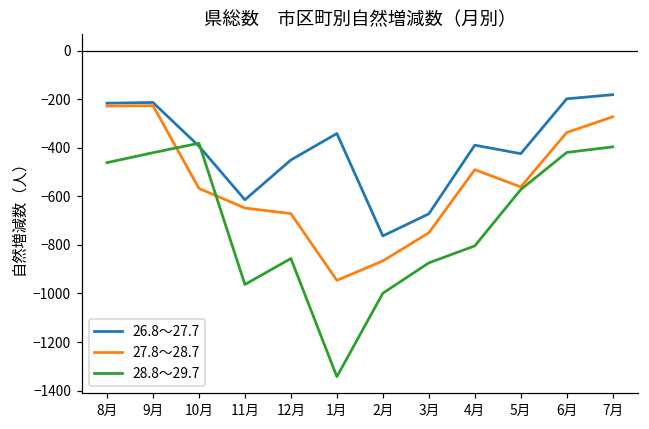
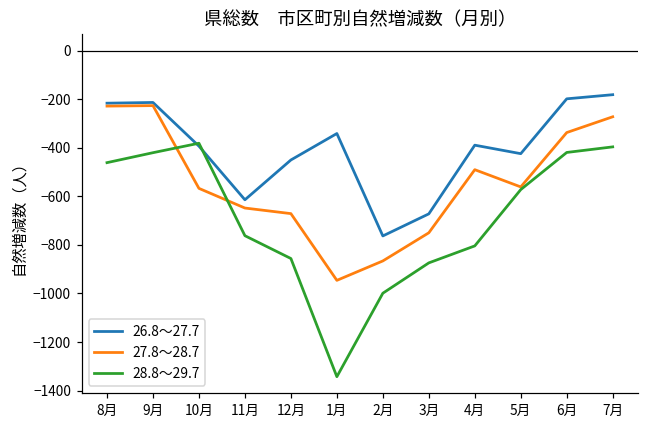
  {
    "26.8～27.7": {
      "8月": -220,
      "9月": -210,
      "10月": -390,
      "11月": -610,
      "12月": -450,
      "1月": -340,
      "2月": -760,
      "3月": -670,
      "4月": -390,
      "5月": -420,
      "6月": -200,
      "7月": -180
    },
    "27.8～28.7": {
      "8月": -230,
      "9月": -230,
      "10月": -570,
      "11月": -650,
      "12月": -670,
      "1月": -950,
      "2月": -870,
      "3月": -750,
      "4月": -490,
      "6月": -340,
      "7月": -270
    },
    "28.8～29.7": {
      "8月": -460,
      "9月": -420,
      "10月": -380,
-     "11月": -960,
+     "11月": -760,
      "12月": -860,
      "1月": -1340,
      "2月": -1000,
      "3月": -870,
      "4月": -800,
      "6月": -420,
      "7月": -400
    }
  }
